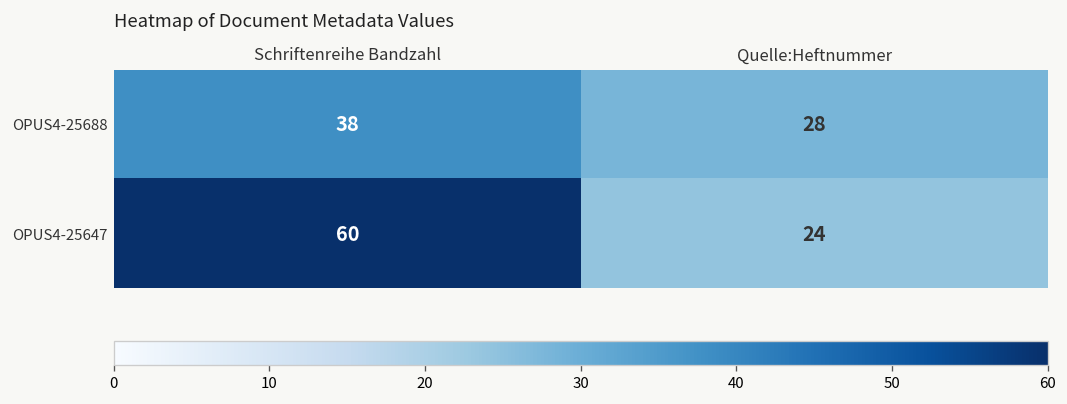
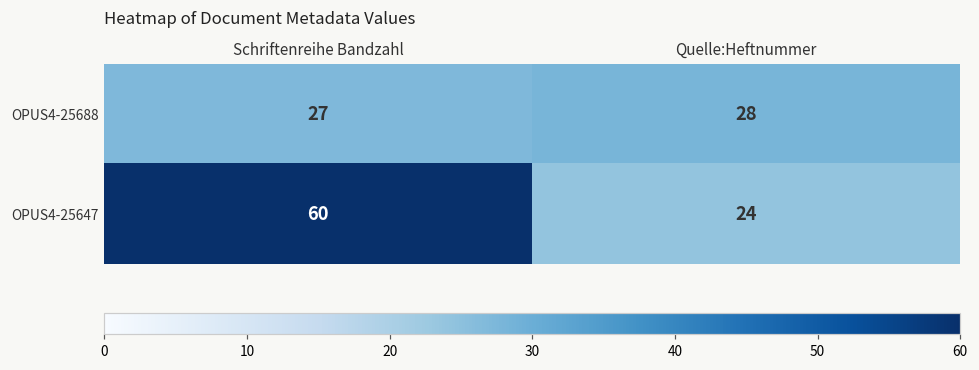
  {
    "OPUS4-25688": {
-     "Schriftenreihe Bandzahl": 38,
+     "Schriftenreihe Bandzahl": 27,
      "Quelle:Heftnummer": 28
    },
    "OPUS4-25647": {
      "Schriftenreihe Bandzahl": 60,
      "Quelle:Heftnummer": 24
    }
  }
